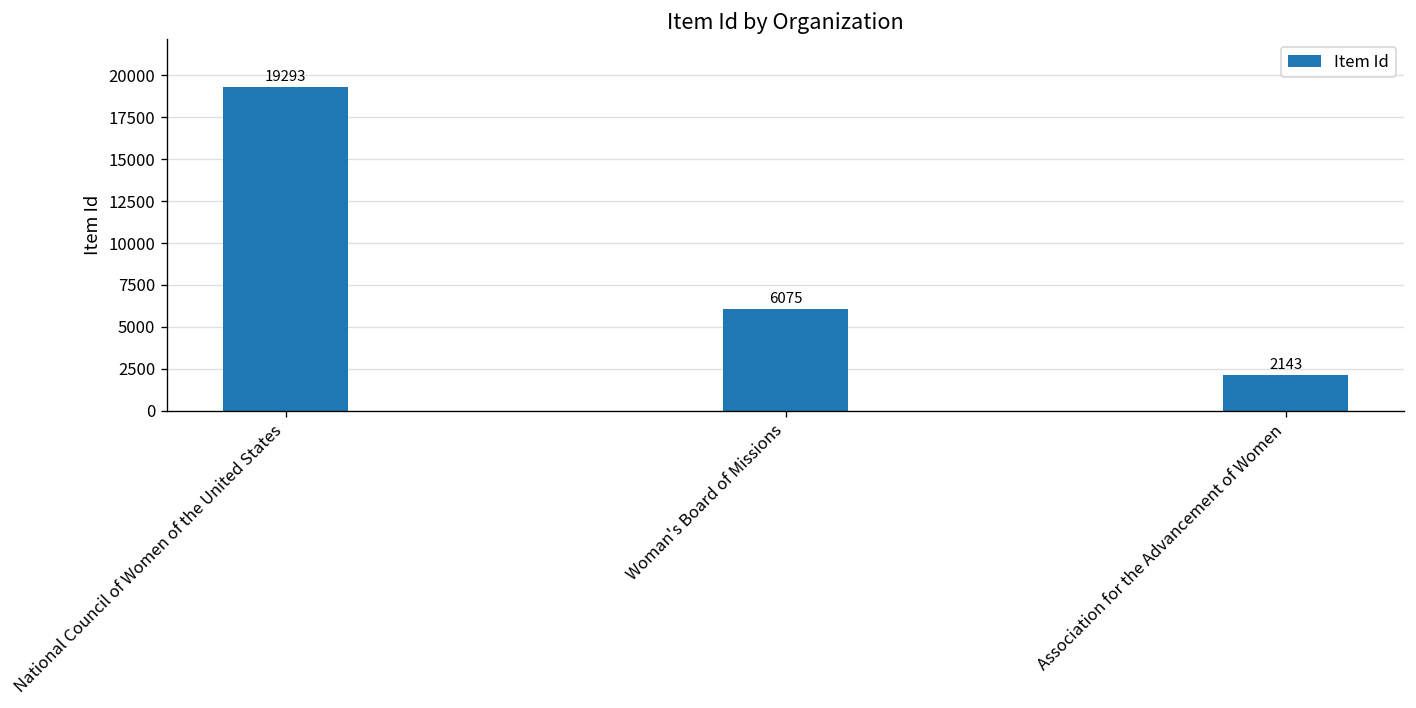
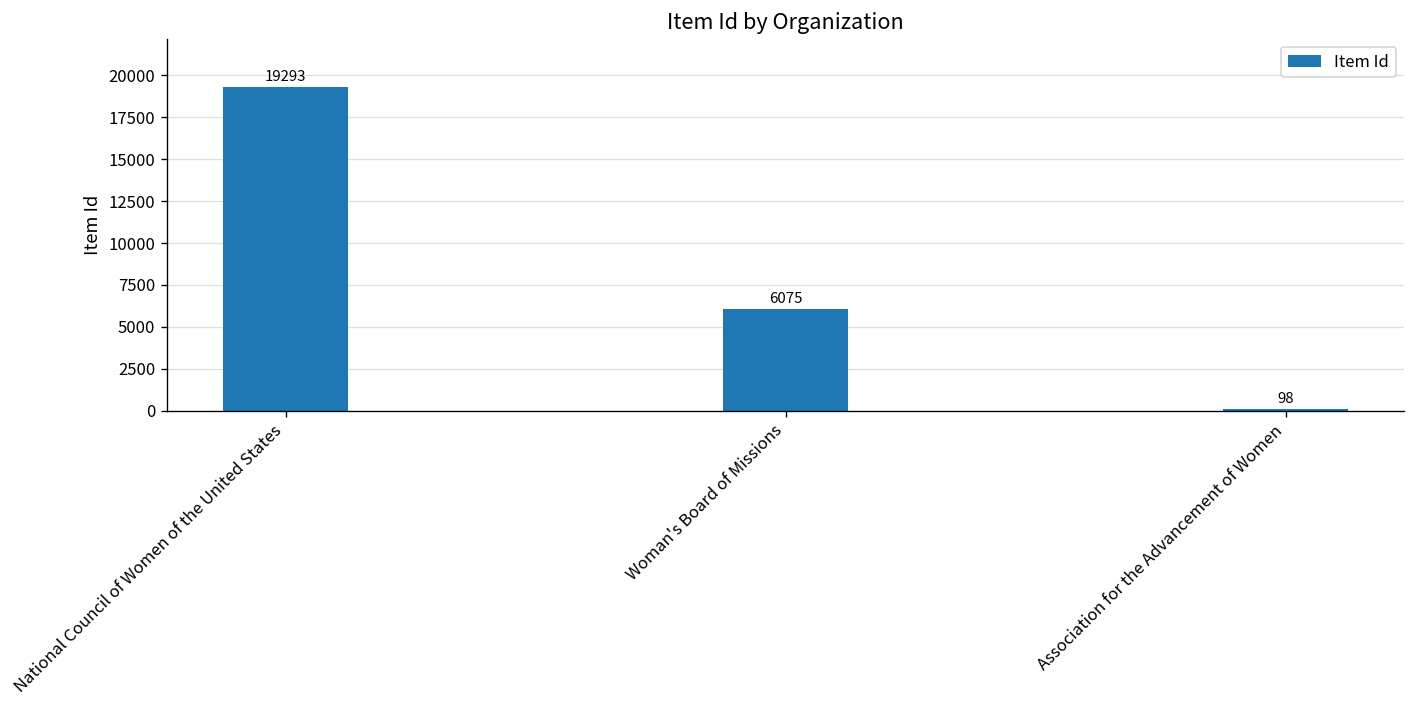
  {
    "National Council of Women of the United States": 19293,
    "Woman's Board of Missions": 6075,
-   "Association for the Advancement of Women": 2143
+   "Association for the Advancement of Women": 98
  }
